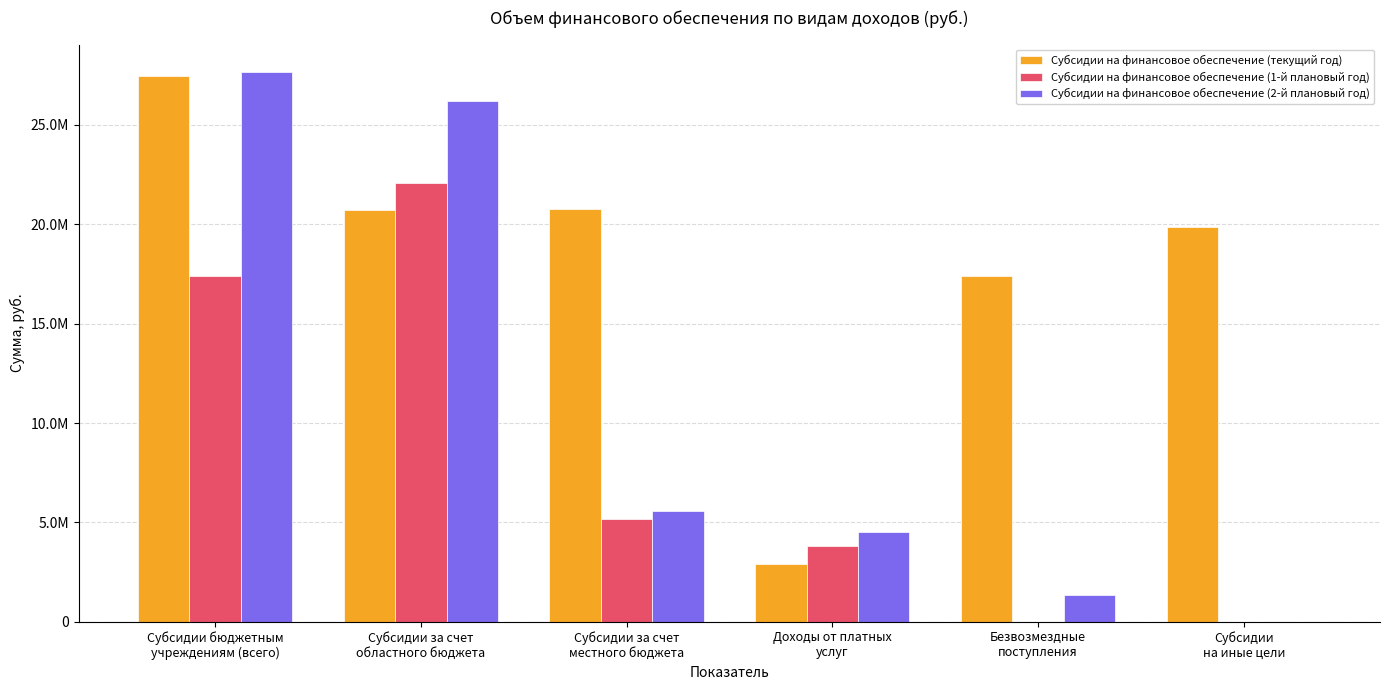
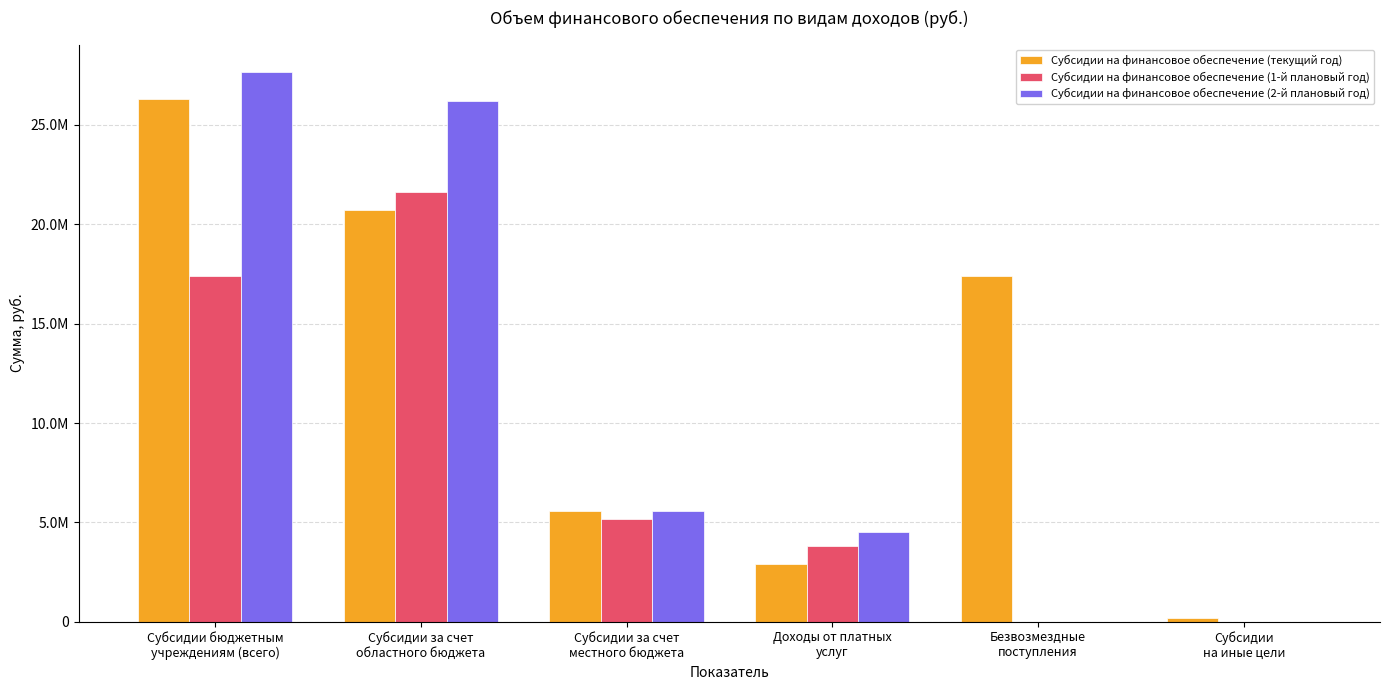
  {
    "Субсидии на финансовое обеспечение (текущий год)": {
-     "Субсидии бюджетным учреждениям (всего)": 27500000,
+     "Субсидии бюджетным учреждениям (всего)": 26300000,
      "Субсидии за счет областного бюджета": 20700000,
-     "Субсидии за счет местного бюджета": 20800000,
+     "Субсидии за счет местного бюджета": 5600000,
      "Доходы от платных услуг": 2900000,
      "Безвозмездные поступления": 17400000,
-     "Субсидии на иные цели": 19900000
+     "Субсидии на иные цели": 200000
    },
    "Субсидии на финансовое обеспечение (1-й плановый год)": {
      "Субсидии бюджетным учреждениям (всего)": 17400000,
-     "Субсидии за счет областного бюджета": 22100000,
+     "Субсидии за счет областного бюджета": 21600000,
      "Субсидии за счет местного бюджета": 5200000,
      "Доходы от платных услуг": 3800000,
      "Безвозмездные поступления": 0,
      "Субсидии на иные цели": 0
    },
    "Субсидии на финансовое обеспечение (2-й плановый год)": {
      "Субсидии бюджетным учреждениям (всего)": 27700000,
      "Субсидии за счет областного бюджета": 26200000,
      "Субсидии за счет местного бюджета": 5600000,
      "Доходы от платных услуг": 4500000,
-     "Безвозмездные поступления": 1400000,
+     "Безвозмездные поступления": 0,
      "Субсидии на иные цели": 0
    }
  }
